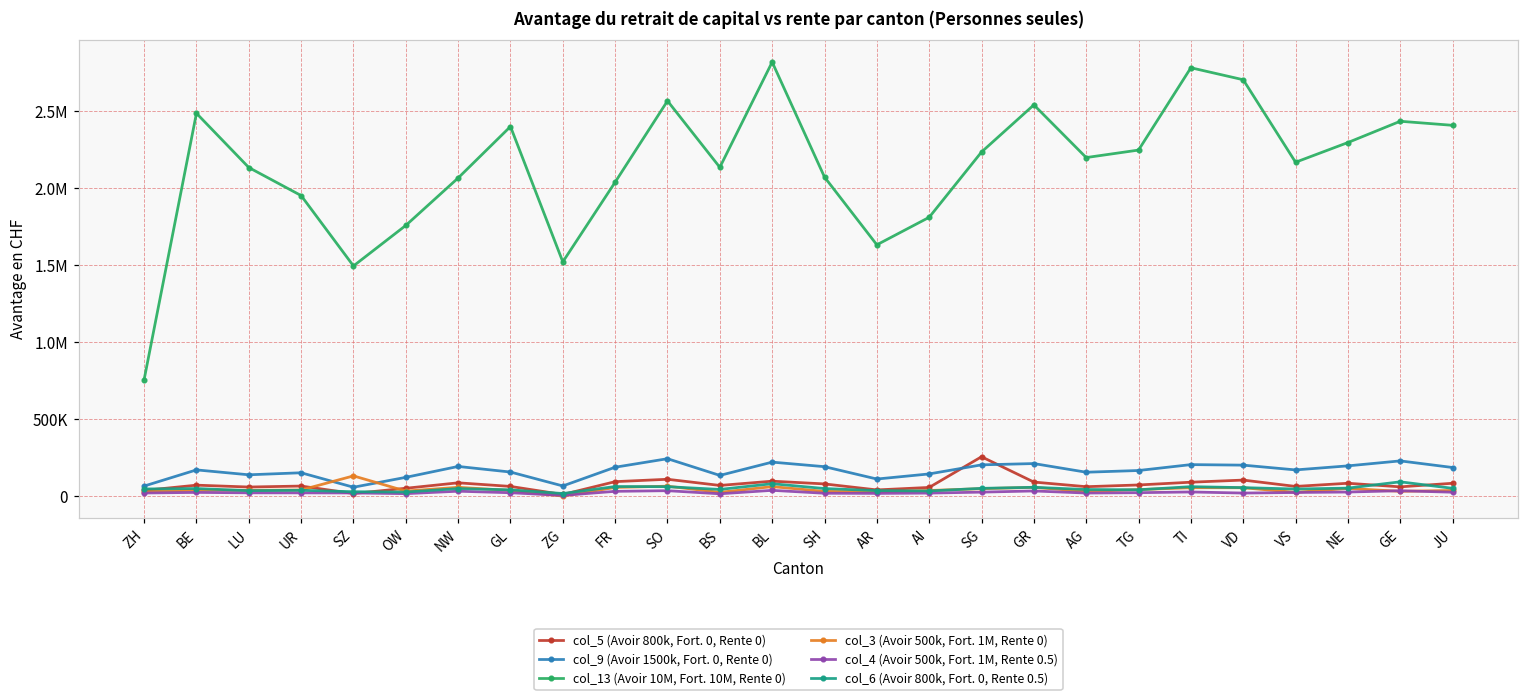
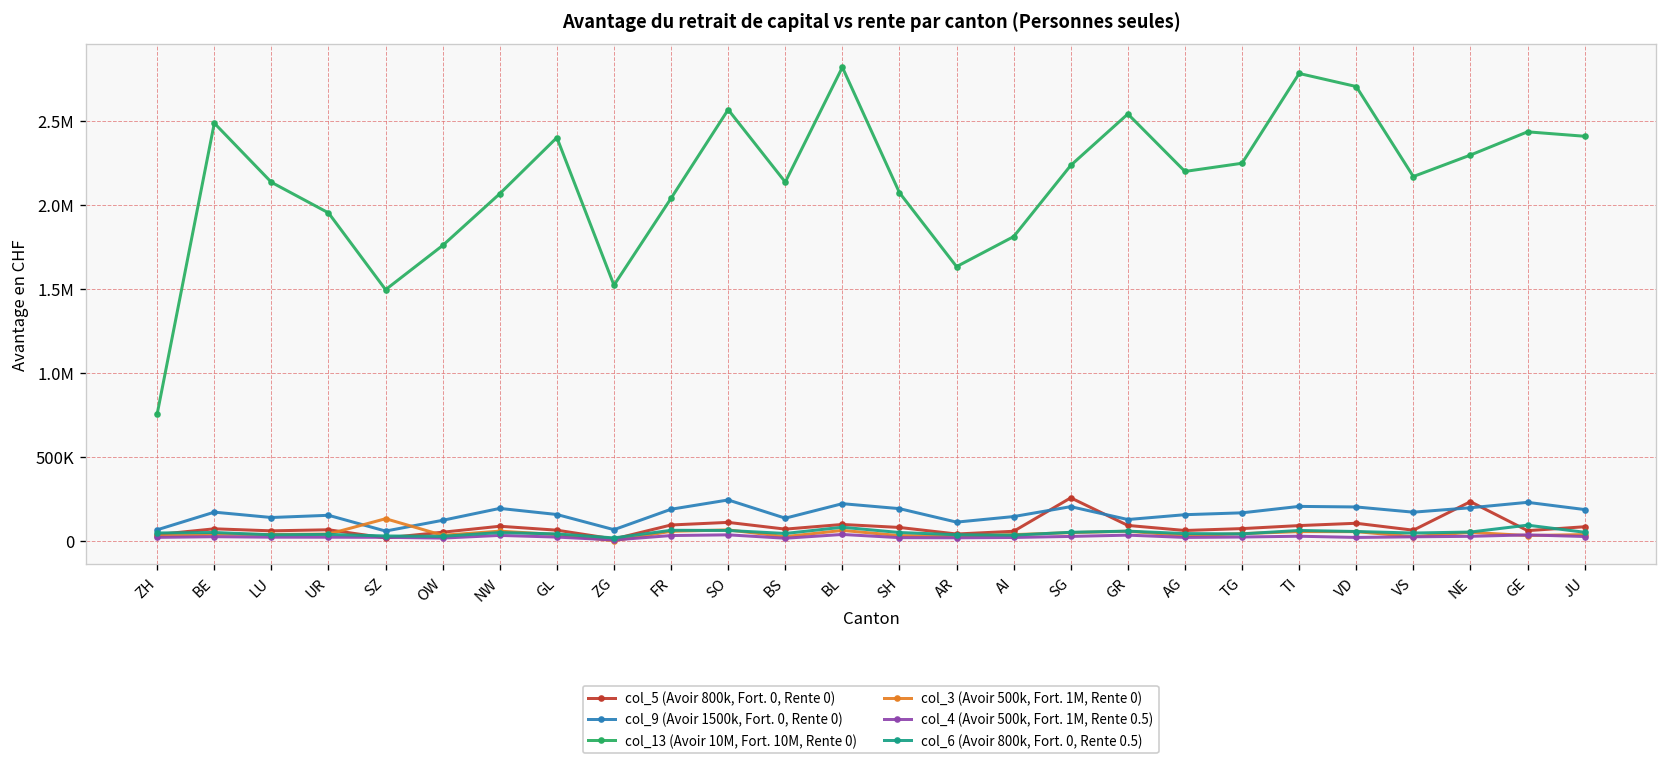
  {
    "col_5 (Avoir 800k, Fort. 0, Rente 0)": {
      "BE": 70000,
      "LU": 60000,
      "UR": 70000,
      "OW": 50000,
      "NW": 90000,
      "GL": 70000,
      "FR": 100000,
      "SO": 110000,
      "BS": 70000,
      "SH": 80000,
      "AI": 60000,
      "SG": 260000,
      "GR": 90000,
      "AG": 60000,
      "TG": 70000,
      "TI": 90000,
      "VD": 110000,
-     "NE": 90000,
+     "NE": 230000,
      "GE": 60000,
      "JU": 90000
    },
    "col_9 (Avoir 1500k, Fort. 0, Rente 0)": {
      "ZH": 70000,
      "BE": 170000,
      "LU": 140000,
      "UR": 150000,
      "SZ": 60000,
      "OW": 120000,
      "NW": 190000,
      "GL": 160000,
      "ZG": 70000,
      "FR": 190000,
      "SO": 250000,
      "BS": 140000,
      "BL": 220000,
      "SH": 190000,
      "AR": 110000,
      "AI": 150000,
      "SG": 210000,
-     "GR": 210000,
+     "GR": 130000,
      "AG": 160000,
      "TG": 170000,
      "TI": 210000,
      "VD": 200000,
      "VS": 170000,
      "NE": 200000,
      "GE": 230000,
      "JU": 190000
    },
    "col_3 (Avoir 500k, Fort. 1M, Rente 0)": {
      "SZ": 130000,
      "BL": 60000
    },
    "col_4 (Avoir 500k, Fort. 1M, Rente 0.5)": {
      "FR": 30000,
      "SO": 40000,
      "BL": 40000,
      "SG": 30000,
      "GR": 40000,
      "TG": 20000,
      "TI": 30000,
      "VD": 20000,
      "NE": 30000
    }
  }
